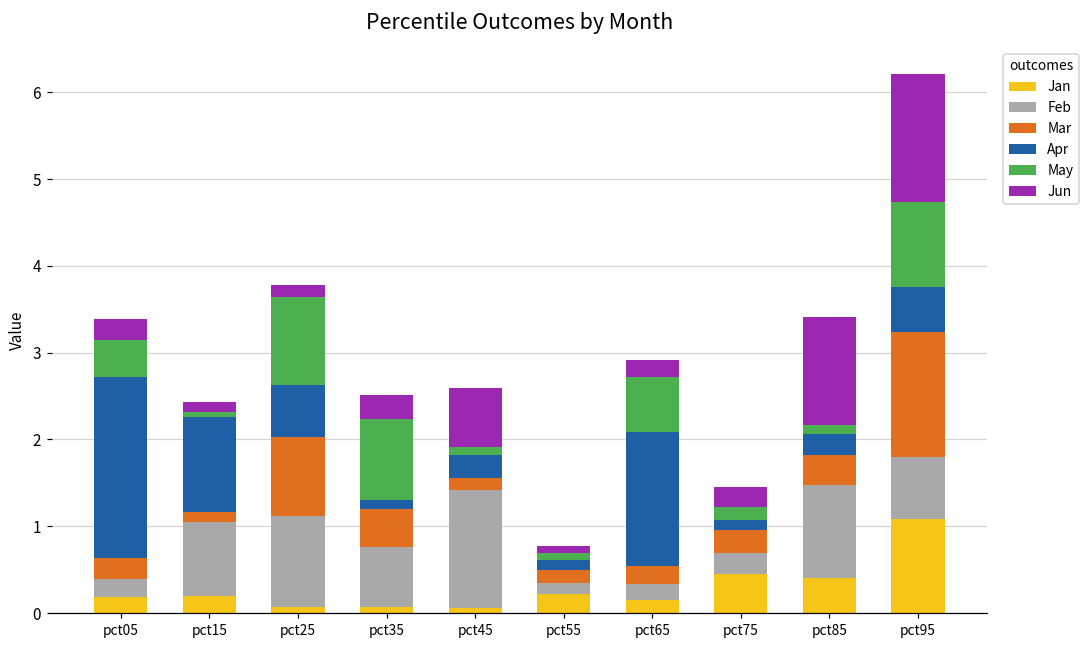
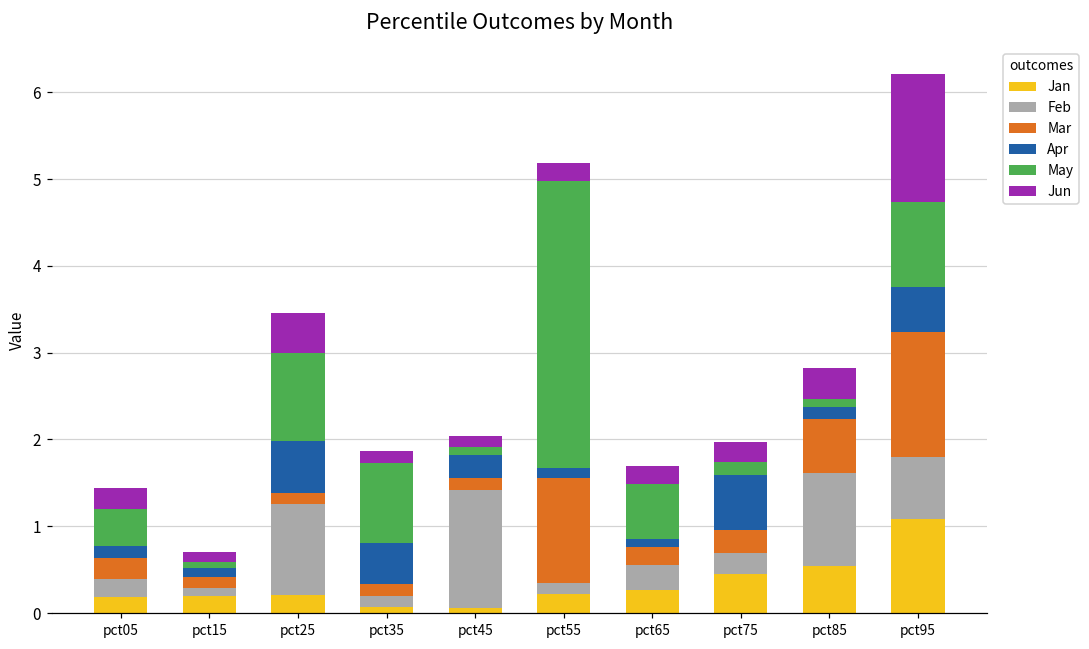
  {
    "Jan": {
      "pct05": 0.2,
      "pct15": 0.2,
-     "pct25": 0.1,
+     "pct25": 0.2,
      "pct35": 0.1,
      "pct45": 0.1,
      "pct55": 0.2,
-     "pct65": 0.2,
+     "pct65": 0.3,
      "pct75": 0.4,
-     "pct85": 0.4,
+     "pct85": 0.5,
      "pct95": 1.1
    },
    "Feb": {
      "pct05": 0.2,
-     "pct15": 0.8,
+     "pct15": 0.1,
      "pct25": 1.0,
-     "pct35": 0.7,
+     "pct35": 0.1,
      "pct45": 1.4,
      "pct55": 0.1,
-     "pct65": 0.2,
+     "pct65": 0.3,
      "pct75": 0.2,
      "pct85": 1.1,
      "pct95": 0.7
    },
    "Mar": {
      "pct05": 0.2,
      "pct15": 0.1,
-     "pct25": 0.9,
-     "pct35": 0.4,
+     "pct25": 0.1,
+     "pct35": 0.1,
      "pct45": 0.1,
-     "pct55": 0.1,
+     "pct55": 1.2,
      "pct65": 0.2,
      "pct75": 0.3,
-     "pct85": 0.3,
+     "pct85": 0.6,
      "pct95": 1.4
    },
    "Apr": {
-     "pct05": 2.1,
-     "pct15": 1.1,
+     "pct05": 0.1,
+     "pct15": 0.1,
      "pct25": 0.6,
-     "pct35": 0.1,
+     "pct35": 0.5,
      "pct45": 0.3,
      "pct55": 0.1,
-     "pct65": 1.5,
-     "pct75": 0.1,
-     "pct85": 0.3,
+     "pct65": 0.1,
+     "pct75": 0.6,
+     "pct85": 0.1,
      "pct95": 0.5
    },
    "May": {
      "pct05": 0.4,
      "pct15": 0.1,
      "pct25": 1.0,
      "pct35": 0.9,
      "pct45": 0.1,
-     "pct55": 0.1,
+     "pct55": 3.3,
      "pct65": 0.6,
      "pct75": 0.2,
      "pct85": 0.1,
      "pct95": 1.0
    },
    "Jun": {
      "pct05": 0.2,
      "pct15": 0.1,
-     "pct25": 0.1,
-     "pct35": 0.3,
-     "pct45": 0.7,
-     "pct55": 0.1,
+     "pct25": 0.5,
+     "pct35": 0.1,
+     "pct45": 0.1,
+     "pct55": 0.2,
      "pct65": 0.2,
      "pct75": 0.2,
-     "pct85": 1.2,
+     "pct85": 0.4,
      "pct95": 1.5
    }
  }
